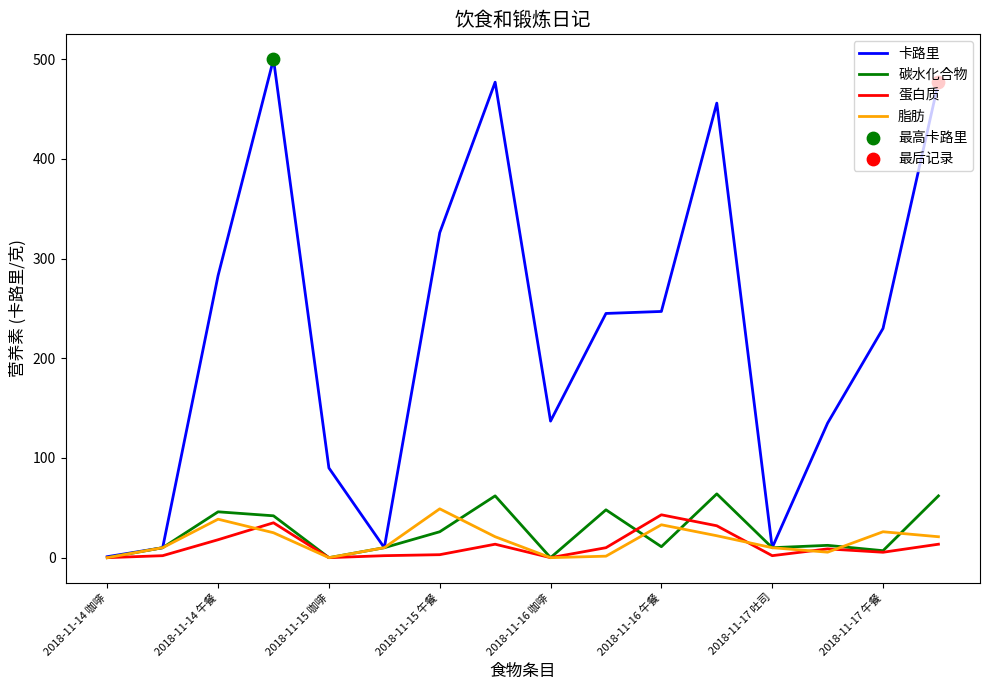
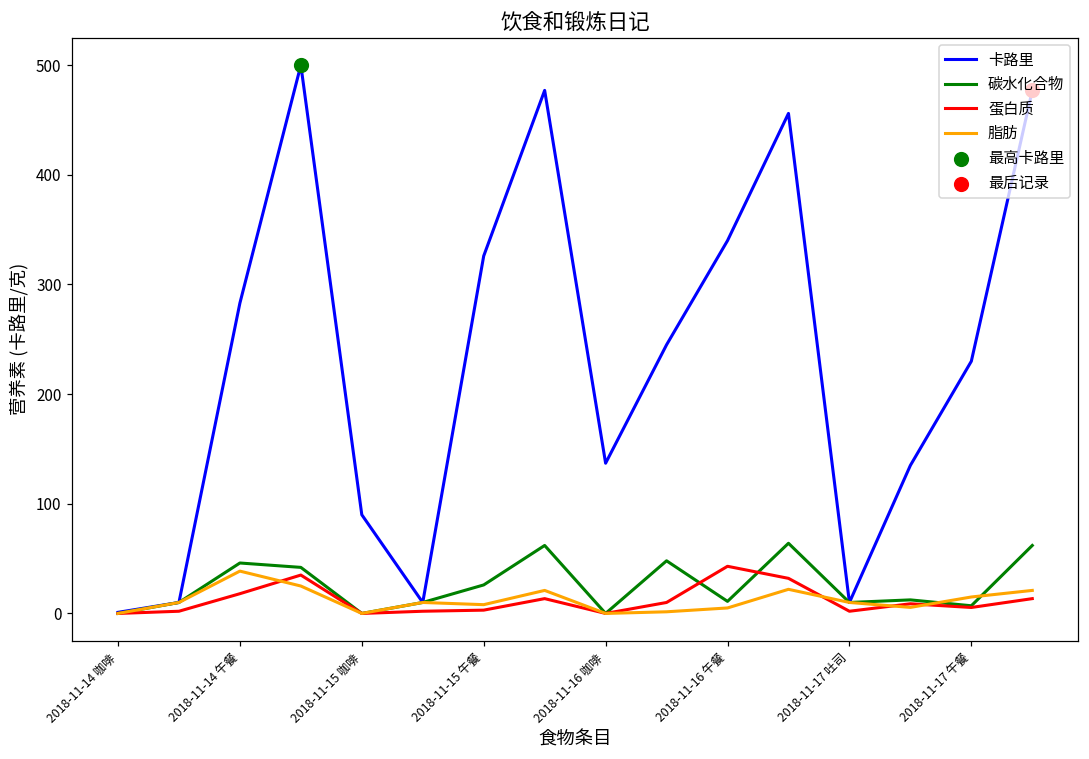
  {
    "卡路里": {
      "2018-11-14 午餐": 280,
      "2018-11-15 咖啡": 90,
      "2018-11-15 午餐": 330,
      "2018-11-16 咖啡": 140,
-     "2018-11-16 午餐": 250,
+     "2018-11-16 午餐": 340,
      "2018-11-17 午餐": 230
    },
    "脂肪": {
      "2018-11-14 午餐": 40,
-     "2018-11-15 午餐": 50,
-     "2018-11-16 午餐": 30,
-     "2018-11-17 午餐": 30
+     "2018-11-15 午餐": 10,
+     "2018-11-16 午餐": 10,
+     "2018-11-17 午餐": 20
    }
  }
